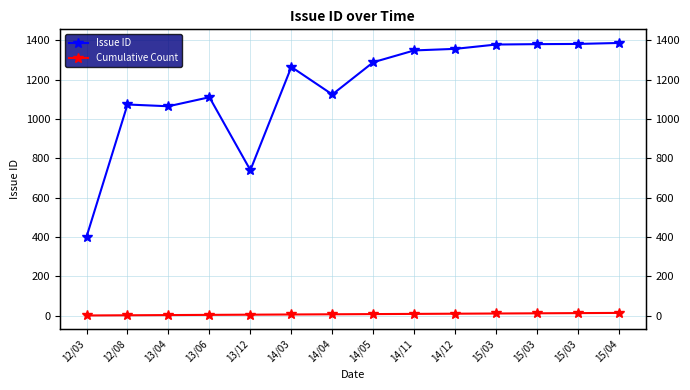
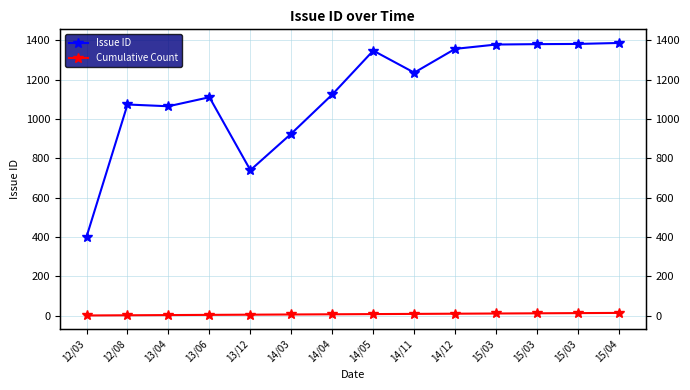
  {
    "Issue ID": {
      "12/03": 400,
      "12/08": 1070,
      "13/04": 1070,
      "13/06": 1110,
      "13/12": 740,
-     "14/03": 1270,
+     "14/03": 930,
      "14/04": 1130,
-     "14/05": 1290,
-     "14/11": 1350,
+     "14/05": 1350,
+     "14/11": 1240,
      "14/12": 1360,
      "15/04": 1390
    },
    "Cumulative Count": {
      "12/03": 0,
      "12/08": 0,
      "13/04": 0,
      "13/06": 0,
      "13/12": 10,
      "14/03": 10,
      "14/04": 10,
      "14/05": 10,
      "14/11": 10,
      "14/12": 10,
      "15/04": 10
    }
  }
